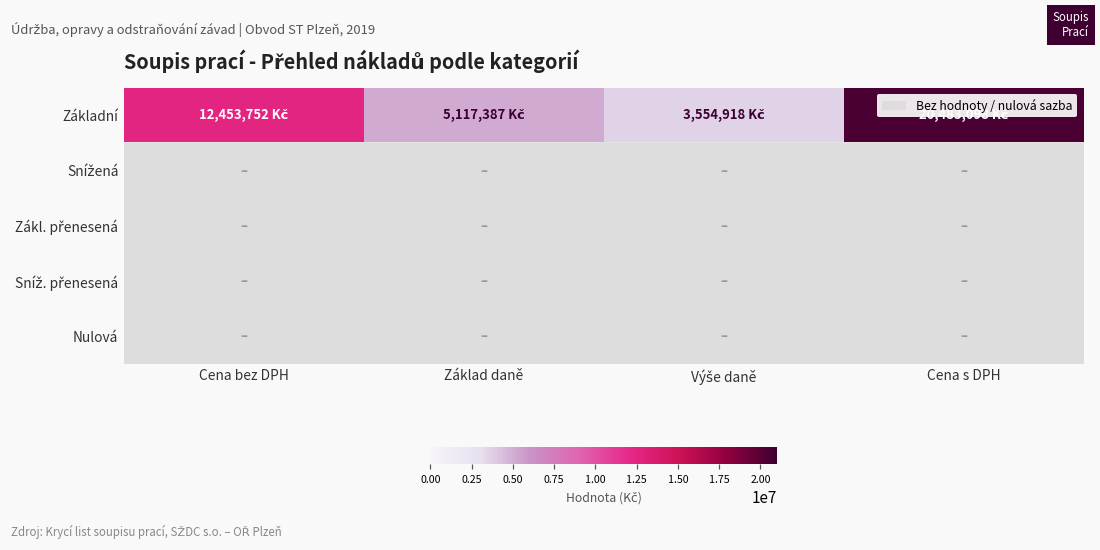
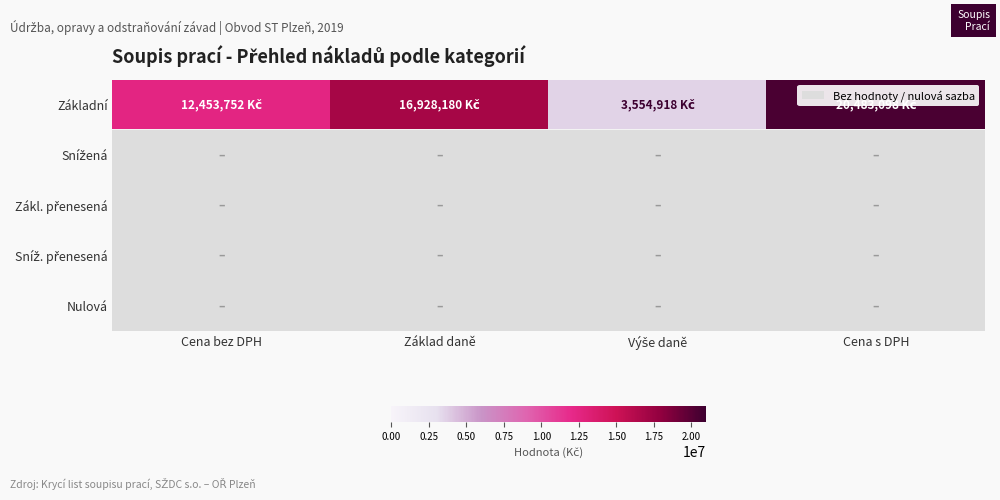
  {
    "Základní": {
      "Cena bez DPH": "12,453,752",
-     "Základ daně": "5,117,387",
+     "Základ daně": "16,928,180",
      "Výše daně": "3,554,918"
    }
  }
